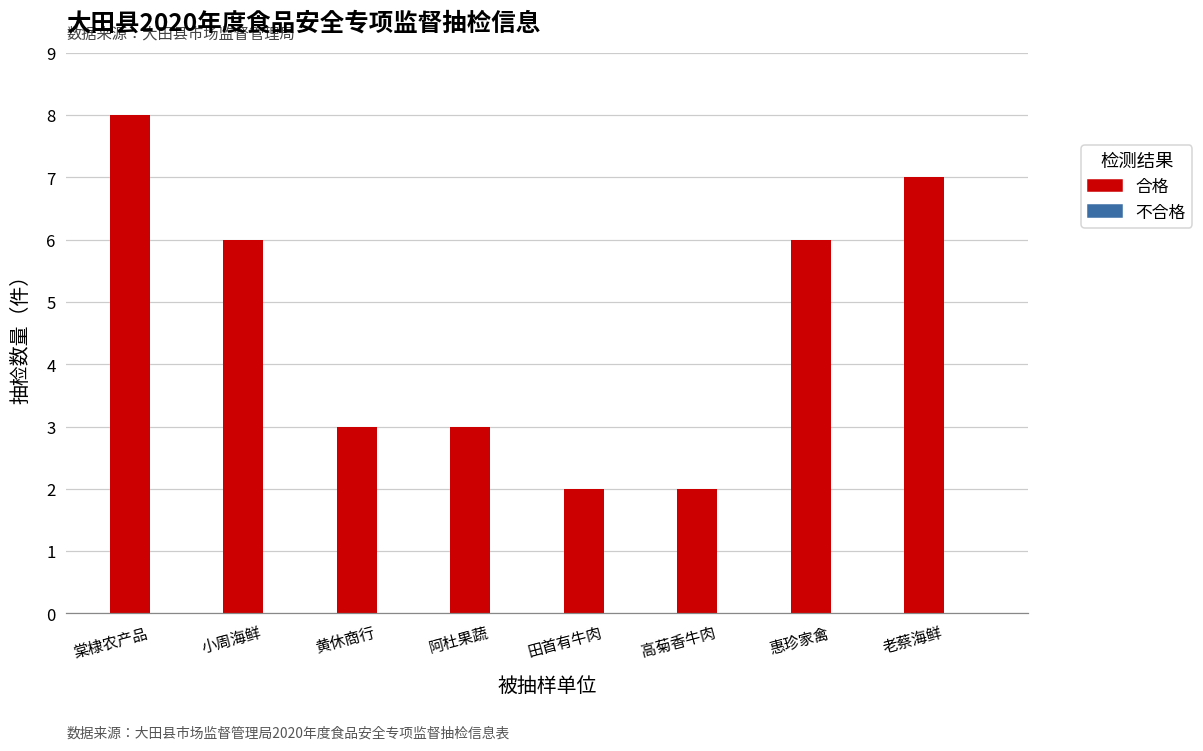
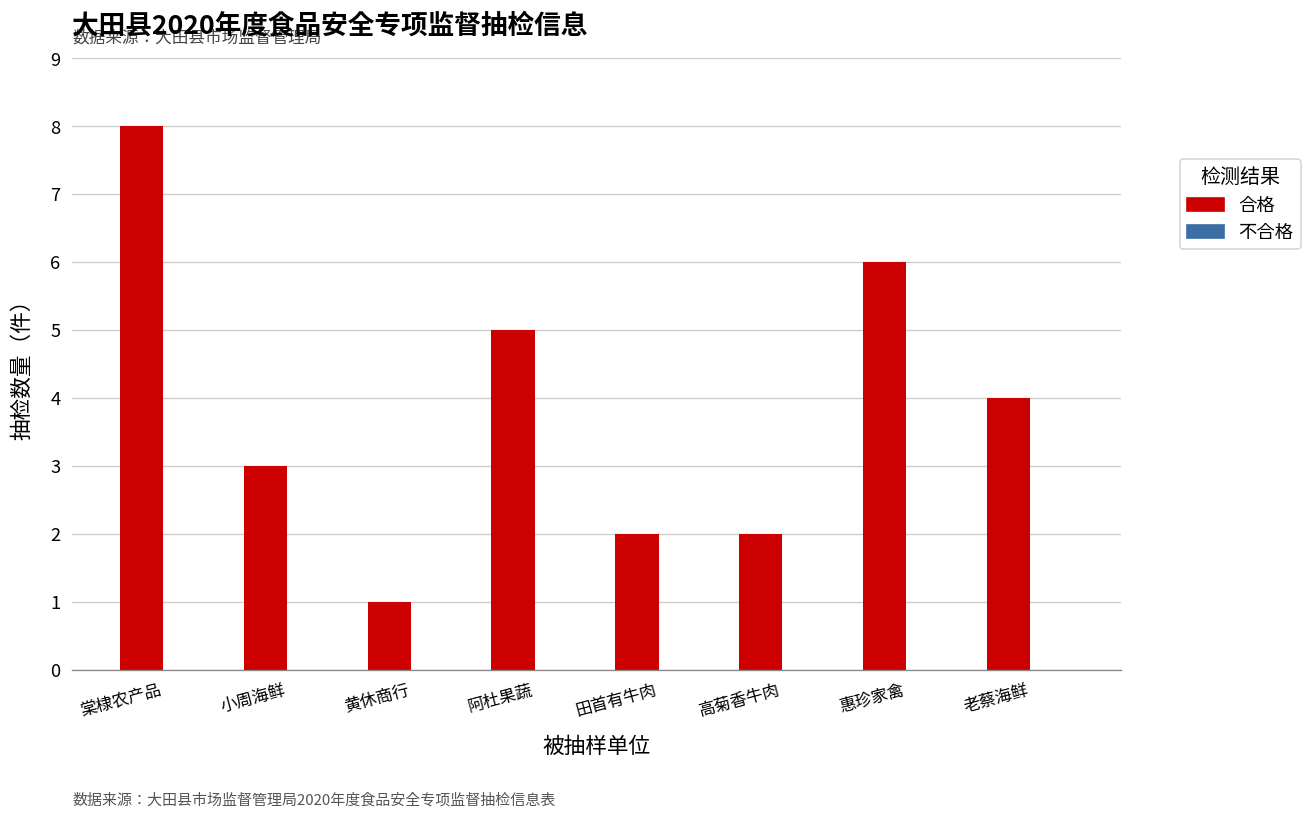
  {
    "合格": {
      "棠棣农产品": 8,
-     "小周海鲜": 6,
-     "黄休商行": 3,
-     "阿杜果蔬": 3,
+     "小周海鲜": 3,
+     "黄休商行": 1,
+     "阿杜果蔬": 5,
      "田首有牛肉": 2,
      "高菊香牛肉": 2,
      "惠珍家禽": 6,
-     "老蔡海鲜": 7
+     "老蔡海鲜": 4
    },
    "不合格": {
      "棠棣农产品": 0,
      "小周海鲜": 0,
      "黄休商行": 0,
      "阿杜果蔬": 0,
      "田首有牛肉": 0,
      "高菊香牛肉": 0,
      "惠珍家禽": 0,
      "老蔡海鲜": 0
    }
  }
